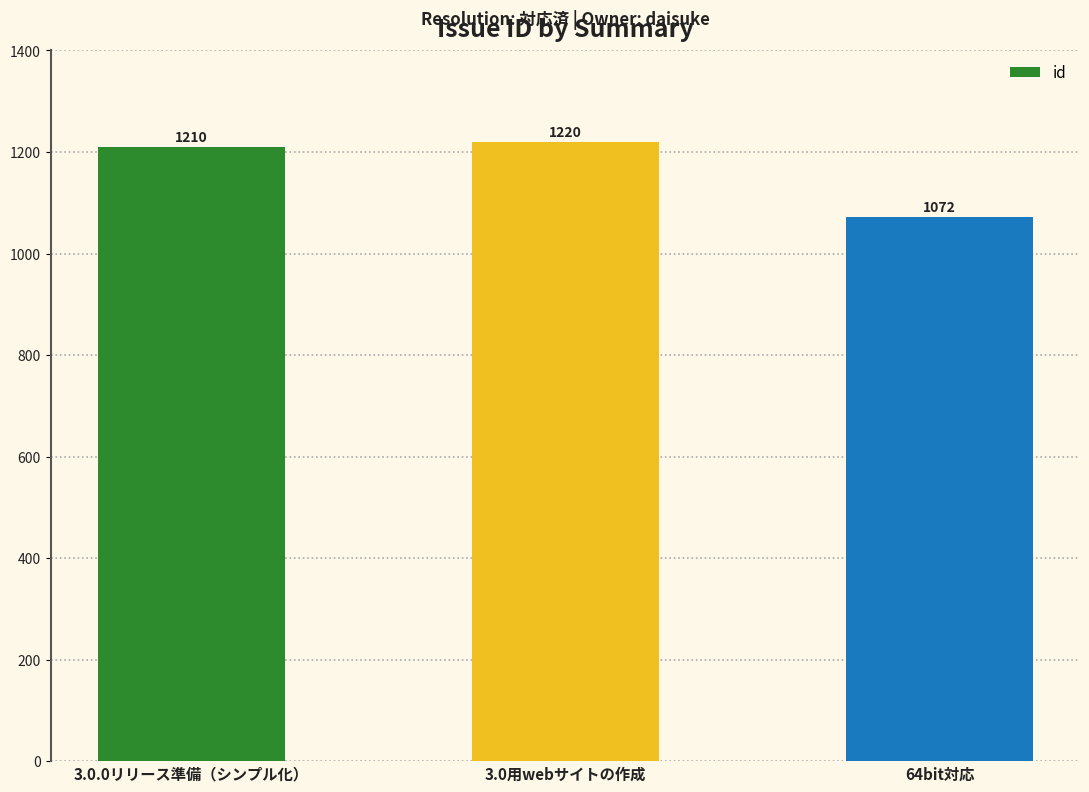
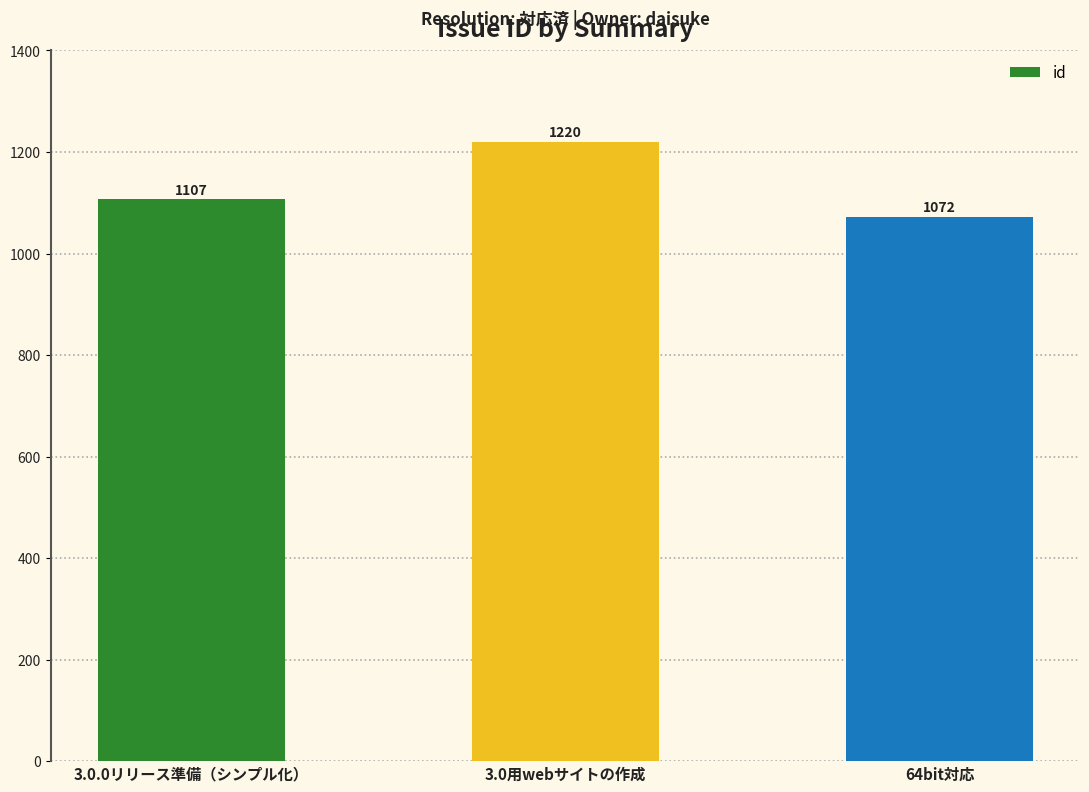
  {
-   "3.0.0リリース準備（シンプル化）": 1210,
+   "3.0.0リリース準備（シンプル化）": 1107,
    "3.0用webサイトの作成": 1220,
    "64bit対応": 1072
  }
